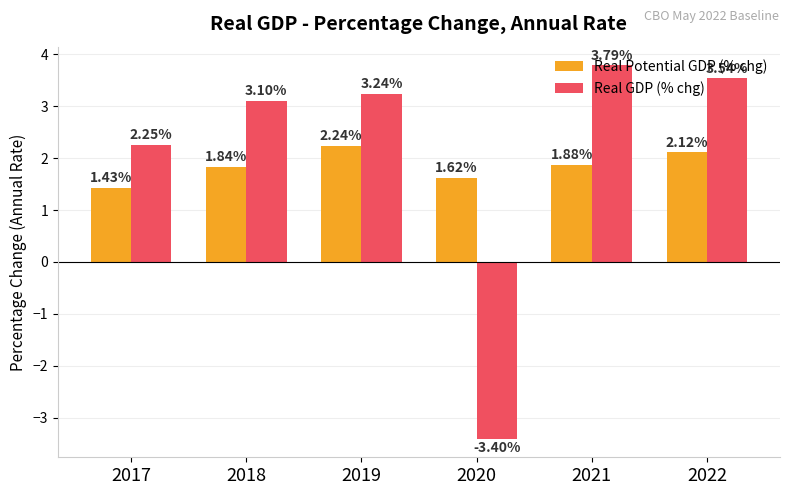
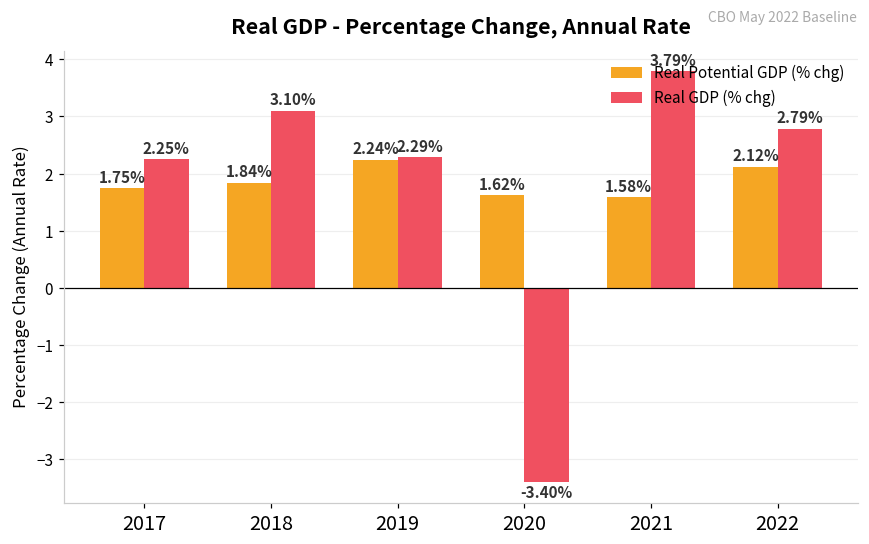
  {
    "Real Potential GDP (% chg)": {
-     "2017": "1.43%",
+     "2017": "1.75%",
      "2018": "1.84%",
      "2019": "2.24%",
      "2020": "1.62%",
-     "2021": "1.88%",
+     "2021": "1.58%",
      "2022": "2.12%"
    },
    "Real GDP (% chg)": {
      "2017": "2.25%",
      "2018": "3.10%",
-     "2019": "3.24%",
+     "2019": "2.29%",
      "2020": "-3.40%",
      "2021": "3.79%",
-     "2022": "3.54%"
+     "2022": "2.79%"
    }
  }
